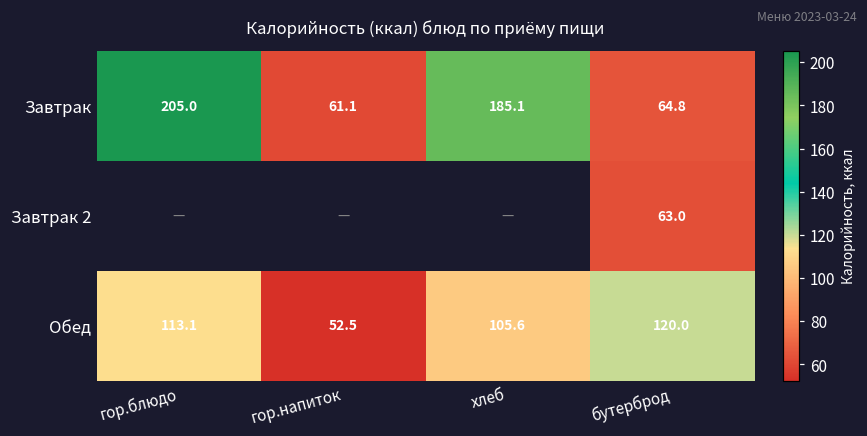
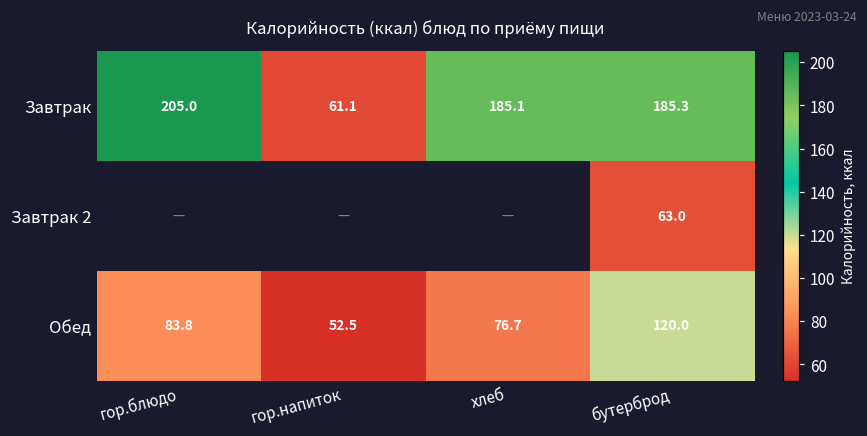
  {
    "Завтрак": {
      "гор.блюдо": 205.0,
      "гор.напиток": 61.1,
      "хлеб": 185.1,
-     "бутерброд": 64.8
+     "бутерброд": 185.3
    },
    "Завтрак 2": {
      "бутерброд": 63.0
    },
    "Обед": {
-     "гор.блюдо": 113.1,
+     "гор.блюдо": 83.8,
      "гор.напиток": 52.5,
-     "хлеб": 105.6,
+     "хлеб": 76.7,
      "бутерброд": 120.0
    }
  }
